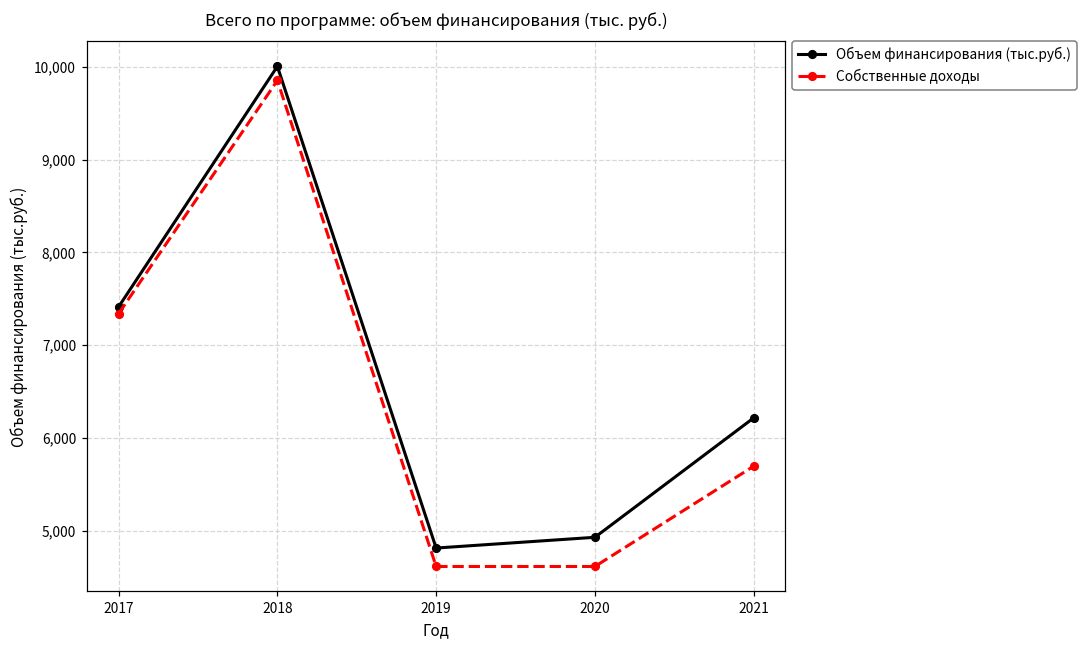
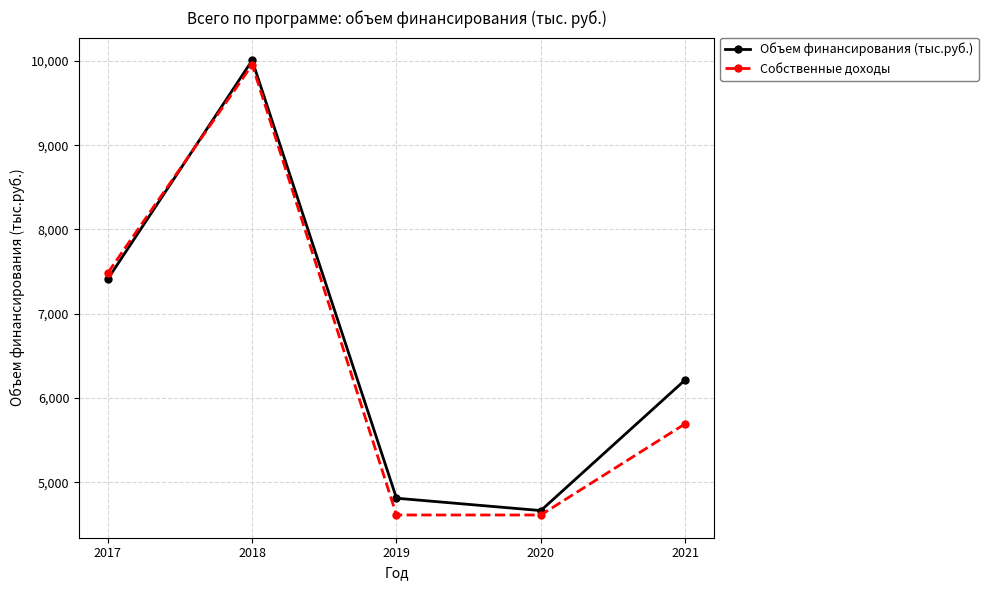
  {
    "Объем финансирования (тыс.руб.)": {
      "2017": "7,400",
      "2018": "10,000",
      "2019": "4,800",
-     "2020": "4,900",
+     "2020": "4,700",
      "2021": "6,200"
    },
    "Собственные доходы": {
-     "2017": "7,300",
-     "2018": "9,900",
+     "2017": "7,500",
+     "2018": "10,000",
      "2019": "4,600",
      "2020": "4,600",
      "2021": "5,700"
    }
  }
